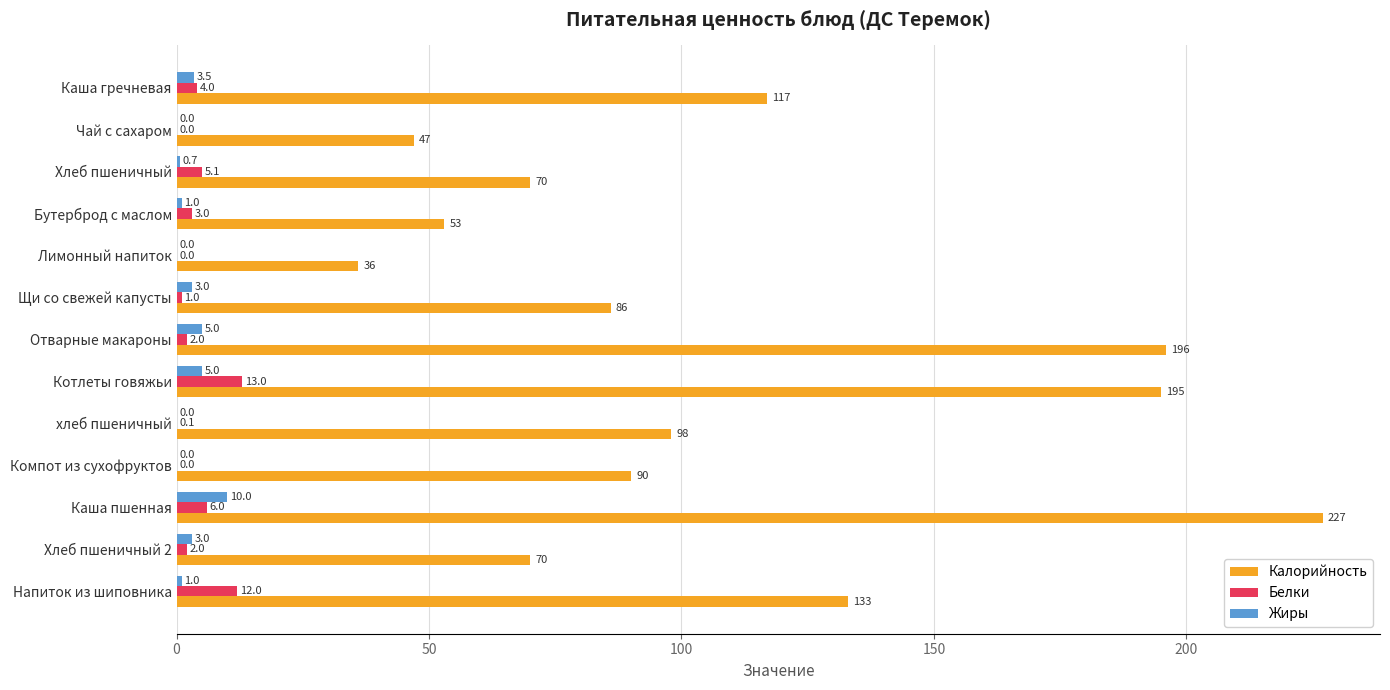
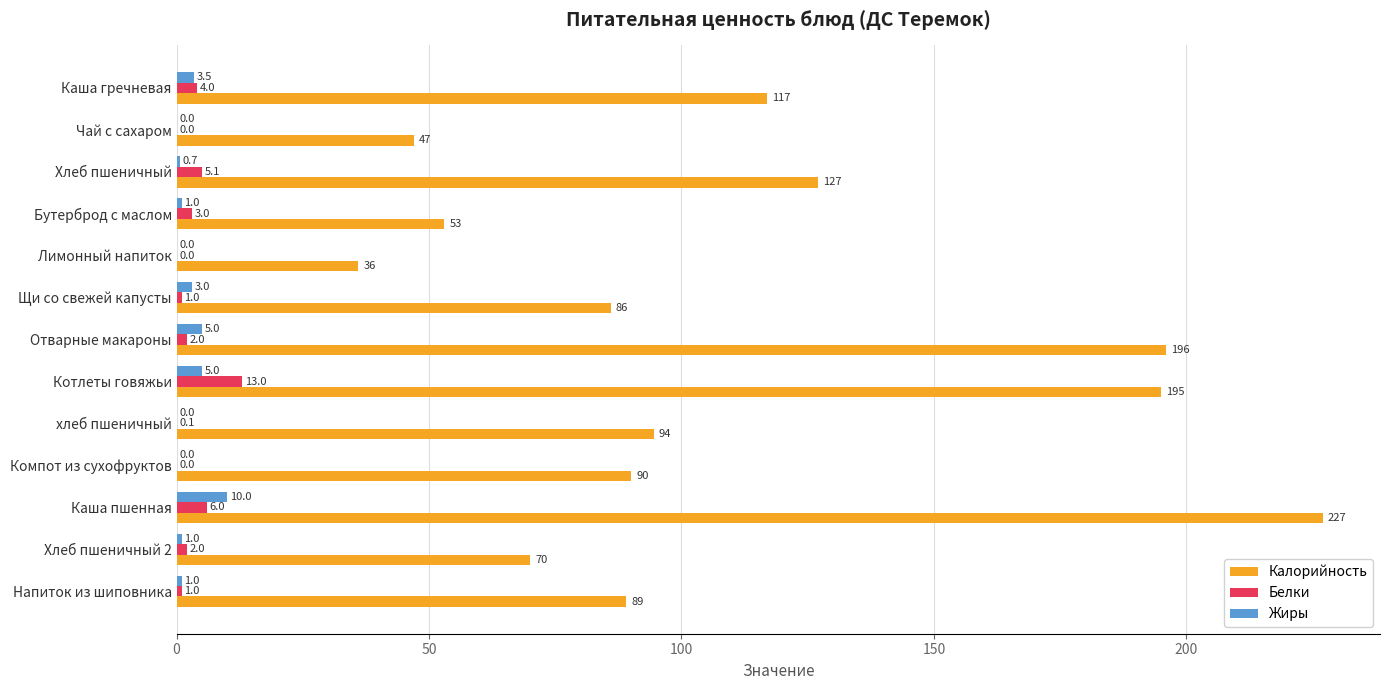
  {
    "Калорийность": {
      "Каша гречневая": 117,
      "Чай с сахаром": 47,
-     "Хлеб пшеничный": 70,
+     "Хлеб пшеничный": 127,
      "Бутерброд с маслом": 53,
      "Лимонный напиток": 36,
      "Щи со свежей капусты": 86,
      "Отварные макароны": 196,
      "Котлеты говяжьи": 195,
-     "хлеб пшеничный": 98,
+     "хлеб пшеничный": 94,
      "Компот из сухофруктов": 90,
      "Каша пшенная": 227,
      "Хлеб пшеничный 2": 70,
-     "Напиток из шиповника": 133
+     "Напиток из шиповника": 89
    },
    "Белки": {
      "Каша гречневая": 4.0,
      "Чай с сахаром": 0.0,
      "Хлеб пшеничный": 5.1,
      "Бутерброд с маслом": 3.0,
      "Лимонный напиток": 0.0,
      "Щи со свежей капусты": 1.0,
      "Отварные макароны": 2.0,
      "Котлеты говяжьи": 13.0,
      "хлеб пшеничный": 0.1,
      "Компот из сухофруктов": 0.0,
      "Каша пшенная": 6.0,
      "Хлеб пшеничный 2": 2.0,
-     "Напиток из шиповника": 12.0
+     "Напиток из шиповника": 1.0
    },
    "Жиры": {
      "Каша гречневая": 3.5,
      "Чай с сахаром": 0.0,
      "Хлеб пшеничный": 0.7,
      "Бутерброд с маслом": 1.0,
      "Лимонный напиток": 0.0,
      "Щи со свежей капусты": 3.0,
      "Отварные макароны": 5.0,
      "Котлеты говяжьи": 5.0,
      "хлеб пшеничный": 0.0,
      "Компот из сухофруктов": 0.0,
      "Каша пшенная": 10.0,
-     "Хлеб пшеничный 2": 3.0,
+     "Хлеб пшеничный 2": 1.0,
      "Напиток из шиповника": 1.0
    }
  }
